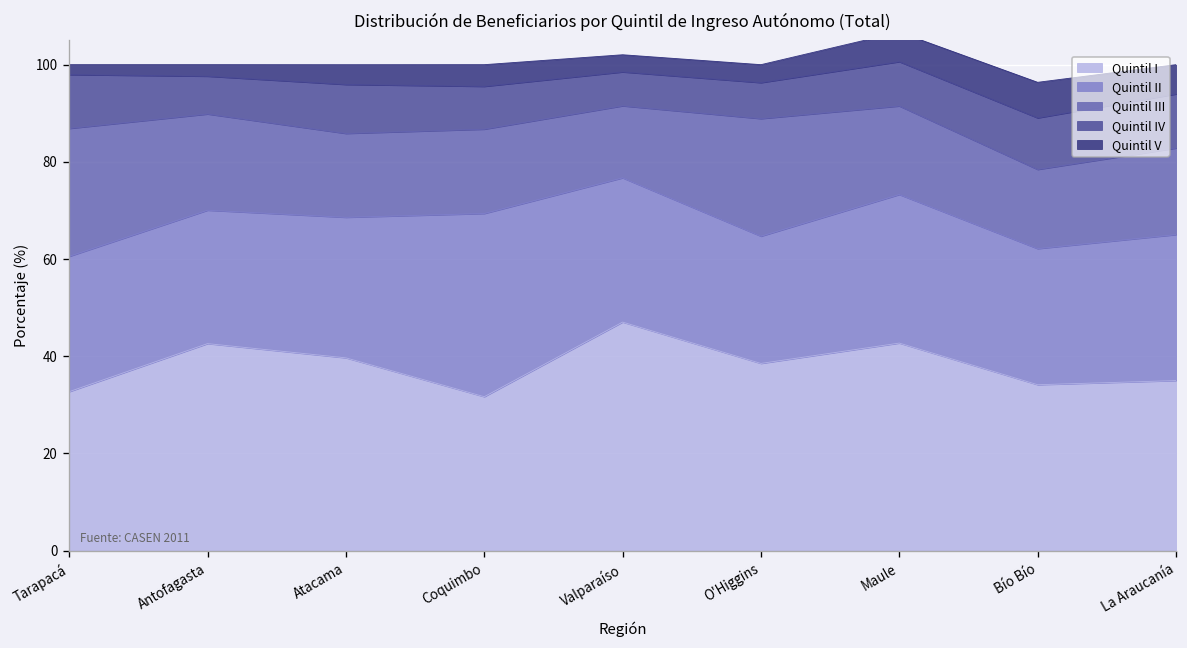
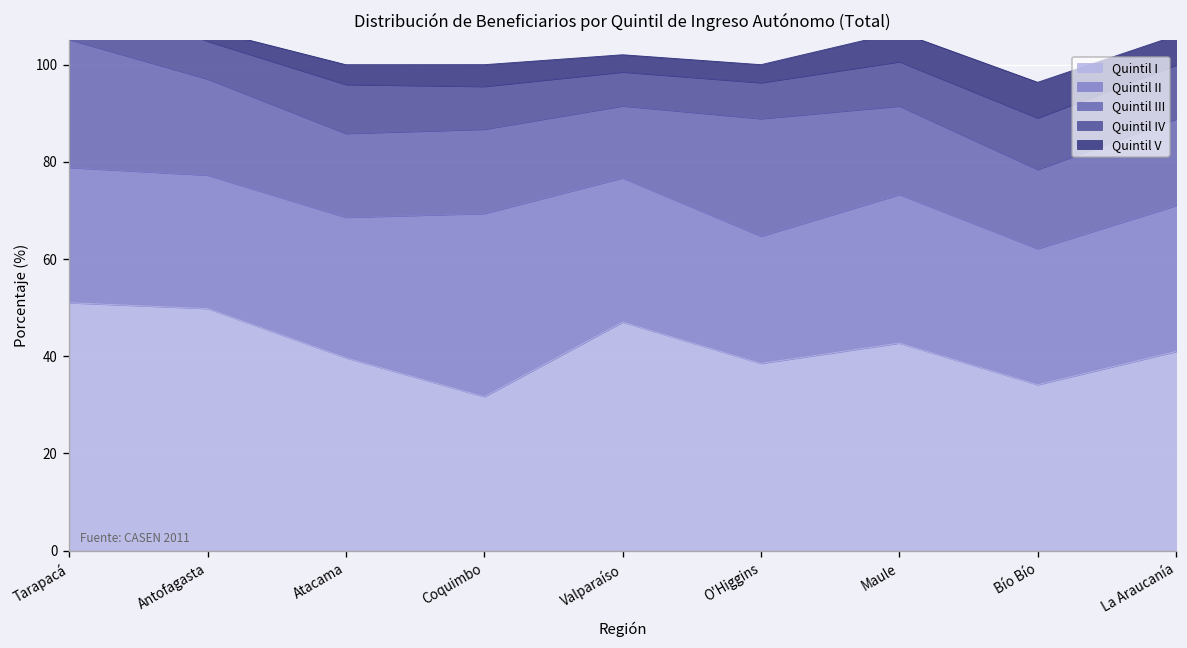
  {
    "Quintil I": {
-     "Tarapacá": 33,
-     "Antofagasta": 43,
+     "Tarapacá": 51,
+     "Antofagasta": 50,
      "Atacama": 40,
      "Coquimbo": 32,
      "Valparaíso": 47,
      "O'Higgins": 39,
      "Maule": 43,
      "Bío Bío": 34,
-     "La Araucanía": 35
+     "La Araucanía": 41
    }
  }
